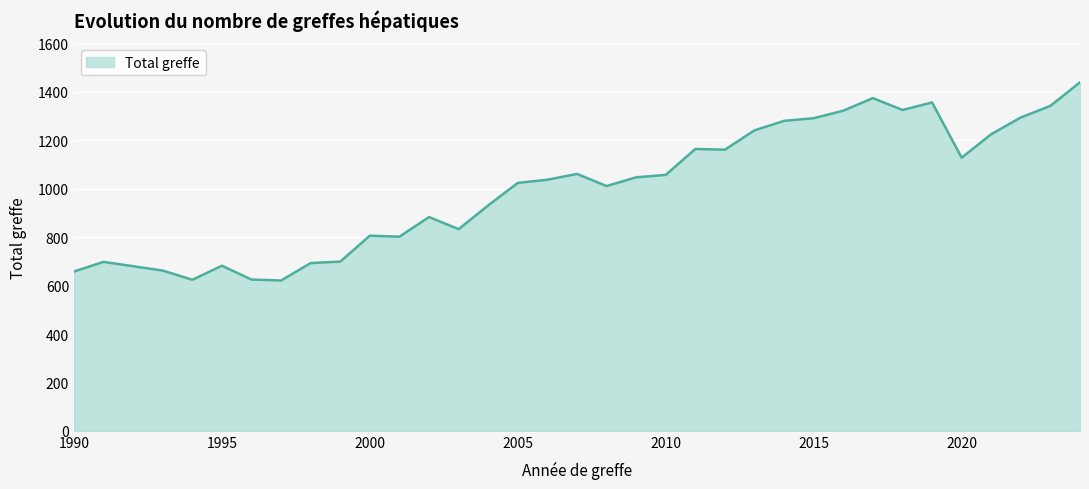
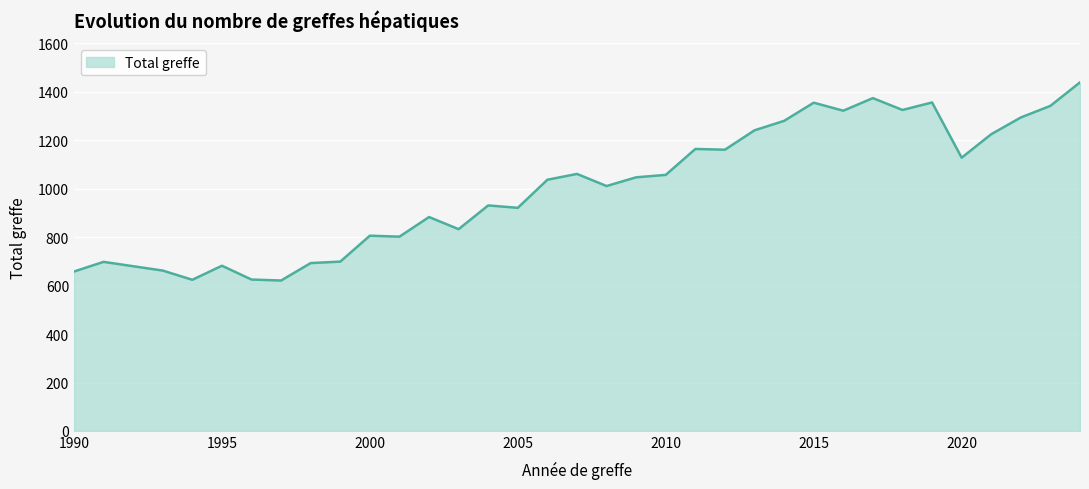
  {
    "1990": 660,
    "1995": 680,
    "2000": 810,
-   "2005": 1020,
+   "2005": 920,
    "2010": 1060,
-   "2015": 1290,
+   "2015": 1360,
    "2020": 1130
  }
